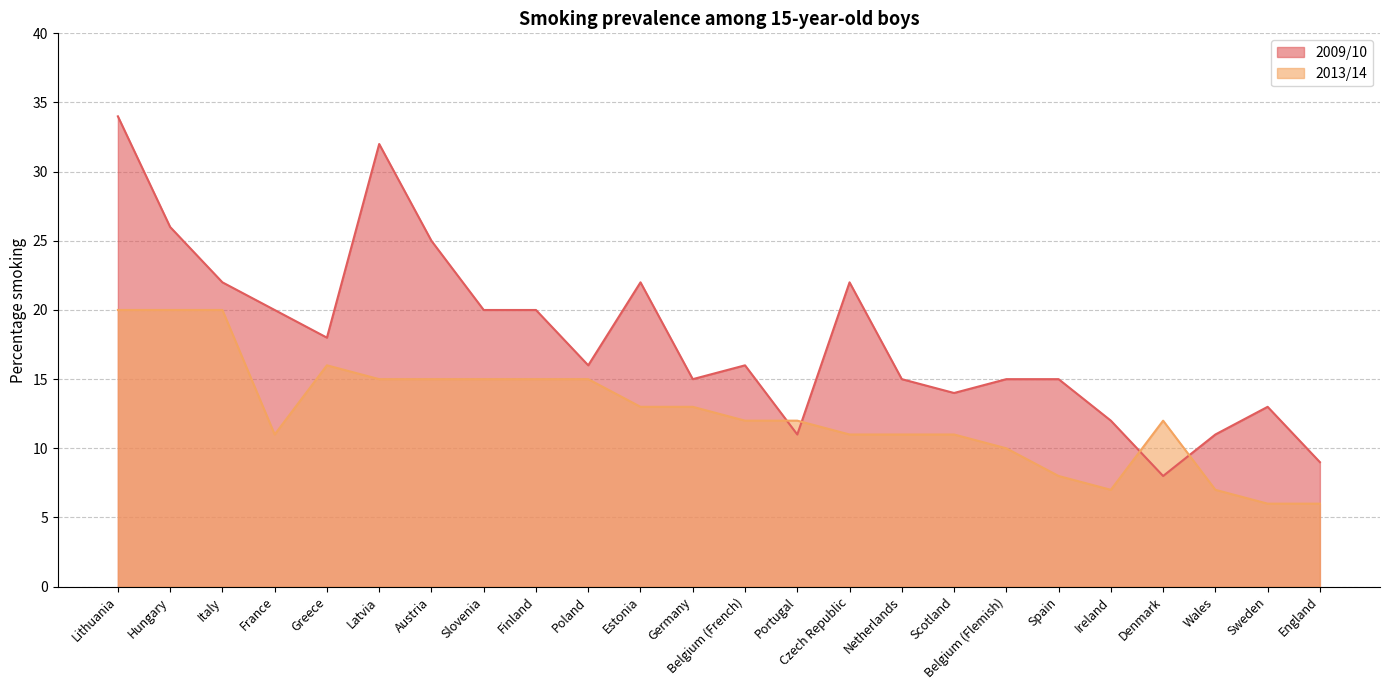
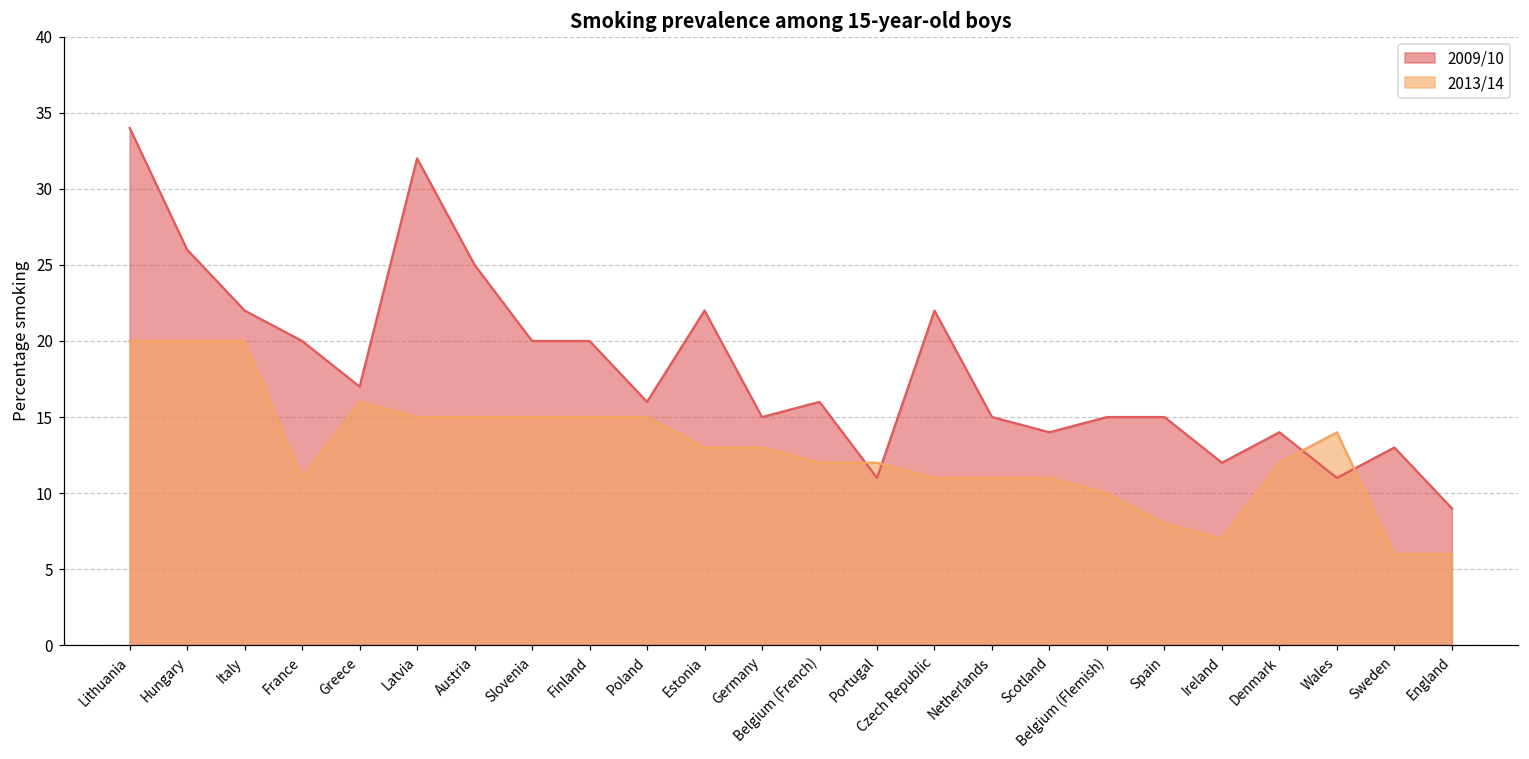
  {
    "2009/10": {
      "Lithuania": 34,
      "Hungary": 26,
      "Italy": 22,
      "France": 20,
-     "Greece": 18,
+     "Greece": 17,
      "Latvia": 32,
      "Austria": 25,
      "Slovenia": 20,
      "Finland": 20,
      "Poland": 16,
      "Estonia": 22,
      "Germany": 15,
      "Belgium (French)": 16,
      "Portugal": 11,
      "Czech Republic": 22,
      "Netherlands": 15,
      "Scotland": 14,
      "Belgium (Flemish)": 15,
      "Spain": 15,
      "Ireland": 12,
-     "Denmark": 8,
+     "Denmark": 14,
      "Wales": 11,
      "Sweden": 13,
      "England": 9
    },
    "2013/14": {
      "Lithuania": 20,
      "Hungary": 20,
      "Italy": 20,
      "France": 11,
      "Greece": 16,
      "Latvia": 15,
      "Austria": 15,
      "Slovenia": 15,
      "Finland": 15,
      "Poland": 15,
      "Estonia": 13,
      "Germany": 13,
      "Belgium (French)": 12,
      "Portugal": 12,
      "Czech Republic": 11,
      "Netherlands": 11,
      "Scotland": 11,
      "Belgium (Flemish)": 10,
      "Spain": 8,
      "Ireland": 7,
      "Denmark": 12,
-     "Wales": 7,
+     "Wales": 14,
      "Sweden": 6,
      "England": 6
    }
  }
